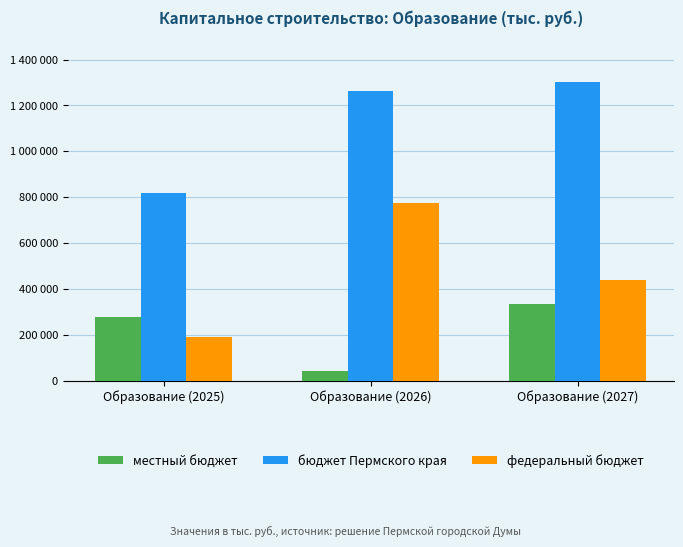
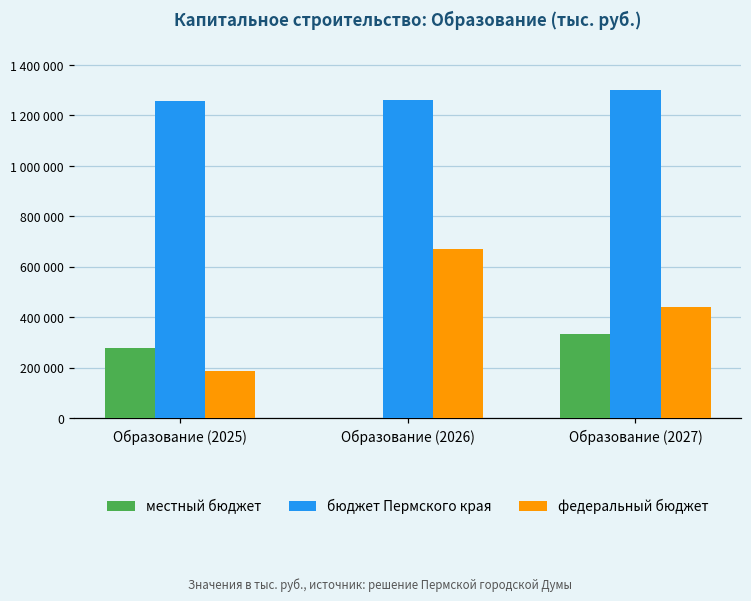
  {
    "местный бюджет": {
      "Образование (2025)": 280000,
-     "Образование (2026)": 40000,
+     "Образование (2026)": 0,
      "Образование (2027)": 330000
    },
    "бюджет Пермского края": {
-     "Образование (2025)": 820000,
+     "Образование (2025)": 1260000,
      "Образование (2026)": 1260000,
      "Образование (2027)": 1300000
    },
    "федеральный бюджет": {
      "Образование (2025)": 190000,
-     "Образование (2026)": 770000,
+     "Образование (2026)": 670000,
      "Образование (2027)": 440000
    }
  }
